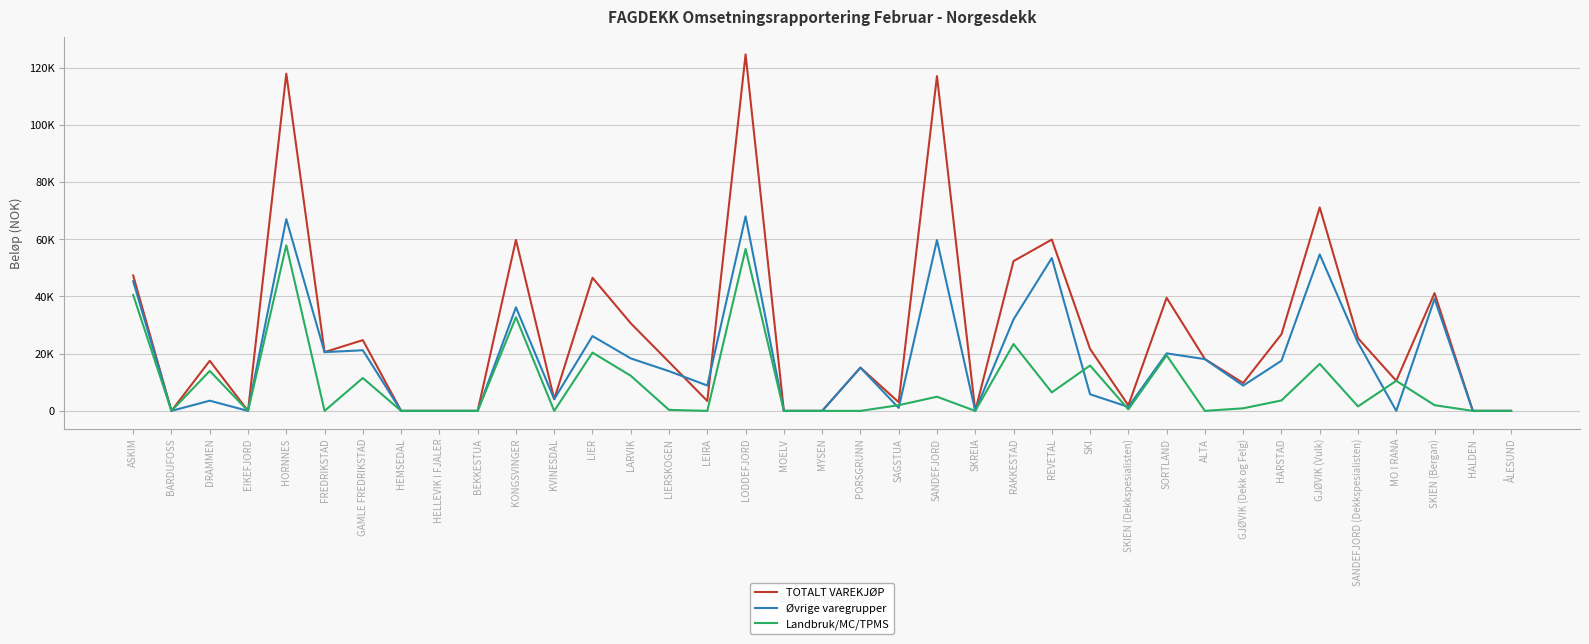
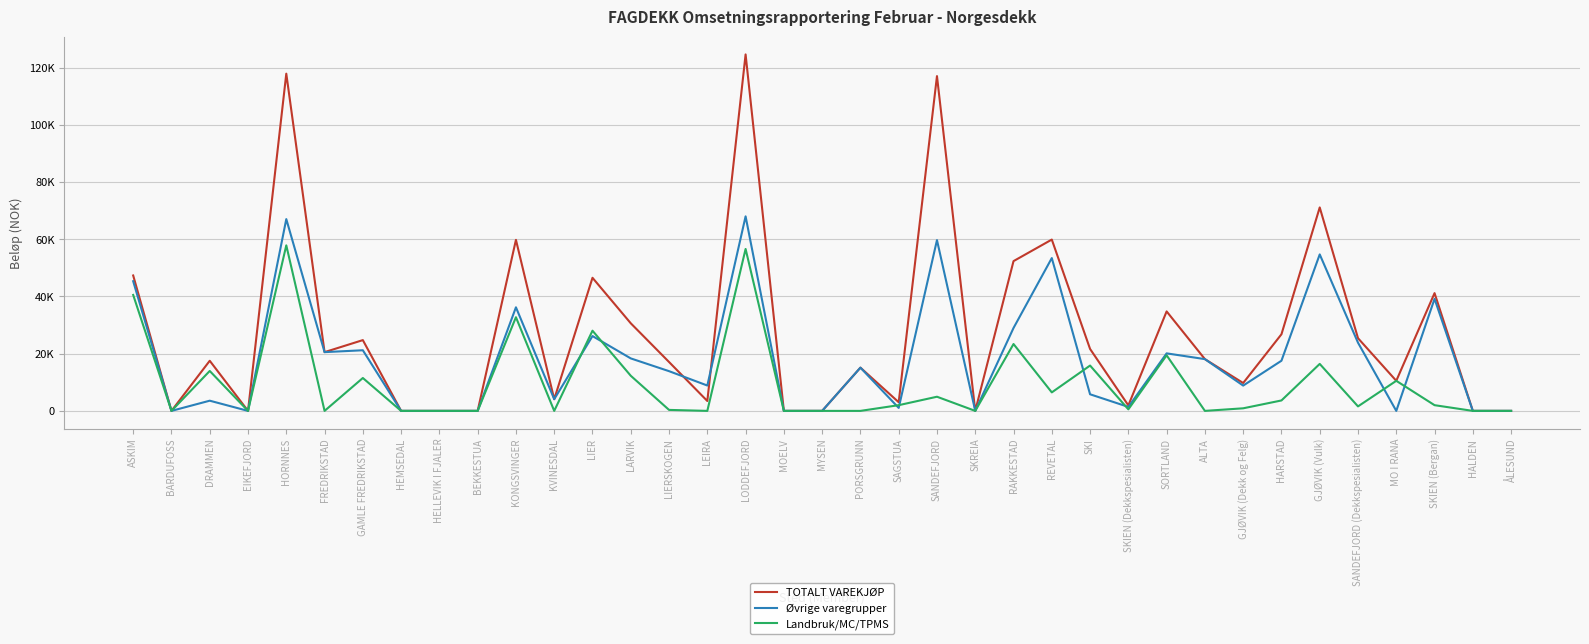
  {
    "TOTALT VAREKJØP": {
      "ASKIM": 47000,
      "DRAMMEN": 18000,
      "HORNNES": 118000,
      "GAMLE FREDRIKSTAD": 25000,
      "KONGSVINGER": 60000,
      "LIER": 47000,
      "LARVIK": 31000,
      "LIERSKOGEN": 17000,
      "LEIRA": 3000,
      "LODDEFJORD": 125000,
      "SAGSTUA": 3000,
      "SANDEFJORD": 117000,
      "RAKKESTAD": 52000,
      "REVETAL": 60000,
      "SKI": 22000,
-     "SORTLAND": 40000,
+     "SORTLAND": 35000,
      "GJØVIK (Dekk og Felg)": 10000,
      "HARSTAD": 27000,
      "GJØVIK (Vulk)": 71000,
      "SANDEFJORD (Dekkspesialisten)": 25000,
      "SKIEN (Bergan)": 41000
    },
    "Øvrige varegrupper": {
      "ASKIM": 45000,
      "DRAMMEN": 4000,
      "HORNNES": 67000,
      "GAMLE FREDRIKSTAD": 21000,
      "KONGSVINGER": 36000,
      "LIER": 26000,
      "LARVIK": 18000,
      "LIERSKOGEN": 14000,
      "LEIRA": 9000,
      "LODDEFJORD": 68000,
      "SAGSTUA": 1000,
      "SANDEFJORD": 60000,
-     "RAKKESTAD": 32000,
+     "RAKKESTAD": 29000,
      "REVETAL": 53000,
      "SKI": 6000,
      "GJØVIK (Dekk og Felg)": 9000,
      "HARSTAD": 18000,
      "GJØVIK (Vulk)": 55000,
      "SANDEFJORD (Dekkspesialisten)": 24000,
      "MO I RANA": 0,
      "SKIEN (Bergan)": 39000
    },
    "Landbruk/MC/TPMS": {
      "ASKIM": 41000,
      "DRAMMEN": 14000,
      "HORNNES": 58000,
      "FREDRIKSTAD": 0,
      "GAMLE FREDRIKSTAD": 12000,
      "KONGSVINGER": 33000,
      "KVINESDAL": 0,
-     "LIER": 20000,
+     "LIER": 28000,
      "LARVIK": 12000,
      "LIERSKOGEN": 0,
      "LEIRA": 0,
      "LODDEFJORD": 57000,
      "PORSGRUNN": 0,
      "SAGSTUA": 2000,
      "SANDEFJORD": 5000,
      "RAKKESTAD": 23000,
      "REVETAL": 6000,
      "SKI": 16000,
      "ALTA": 0,
      "GJØVIK (Dekk og Felg)": 1000,
      "HARSTAD": 4000,
      "GJØVIK (Vulk)": 16000,
      "SANDEFJORD (Dekkspesialisten)": 2000,
      "SKIEN (Bergan)": 2000
    }
  }
